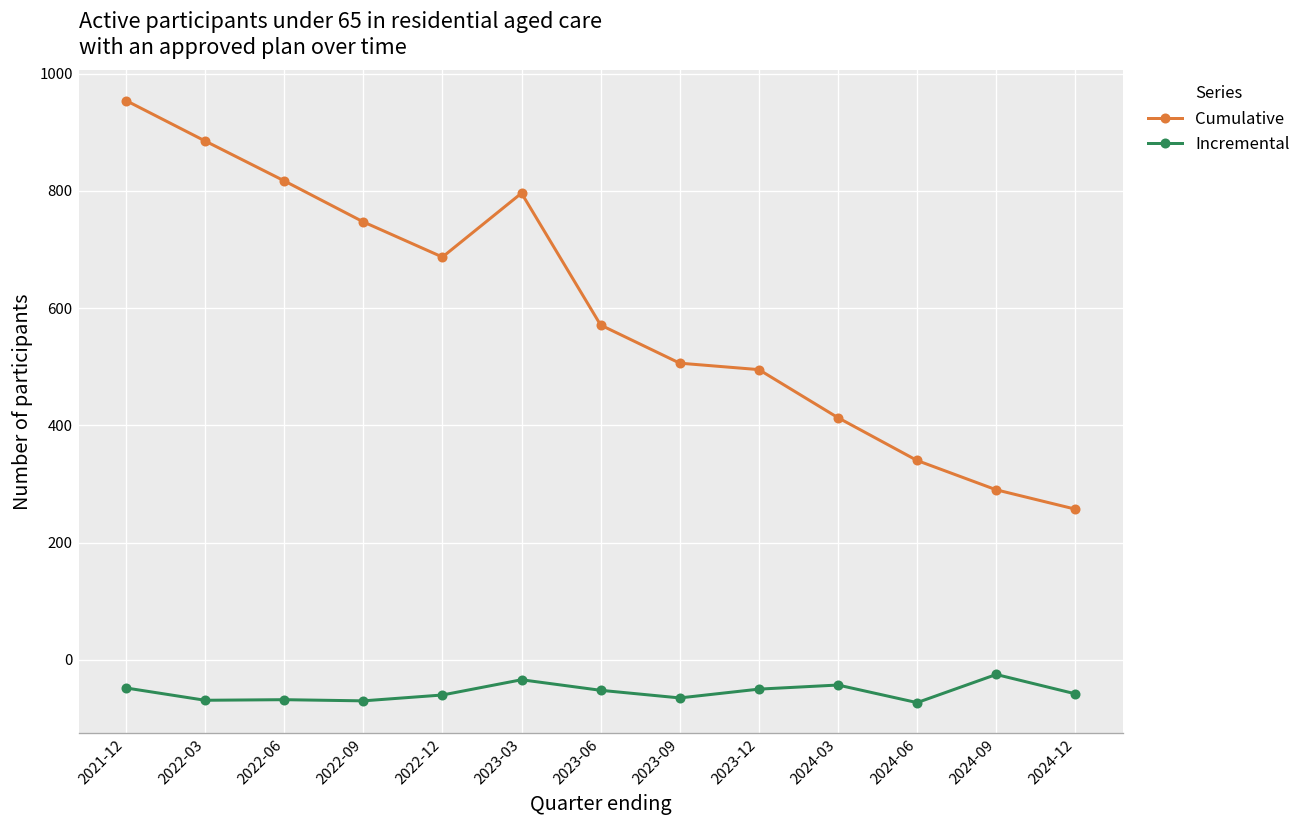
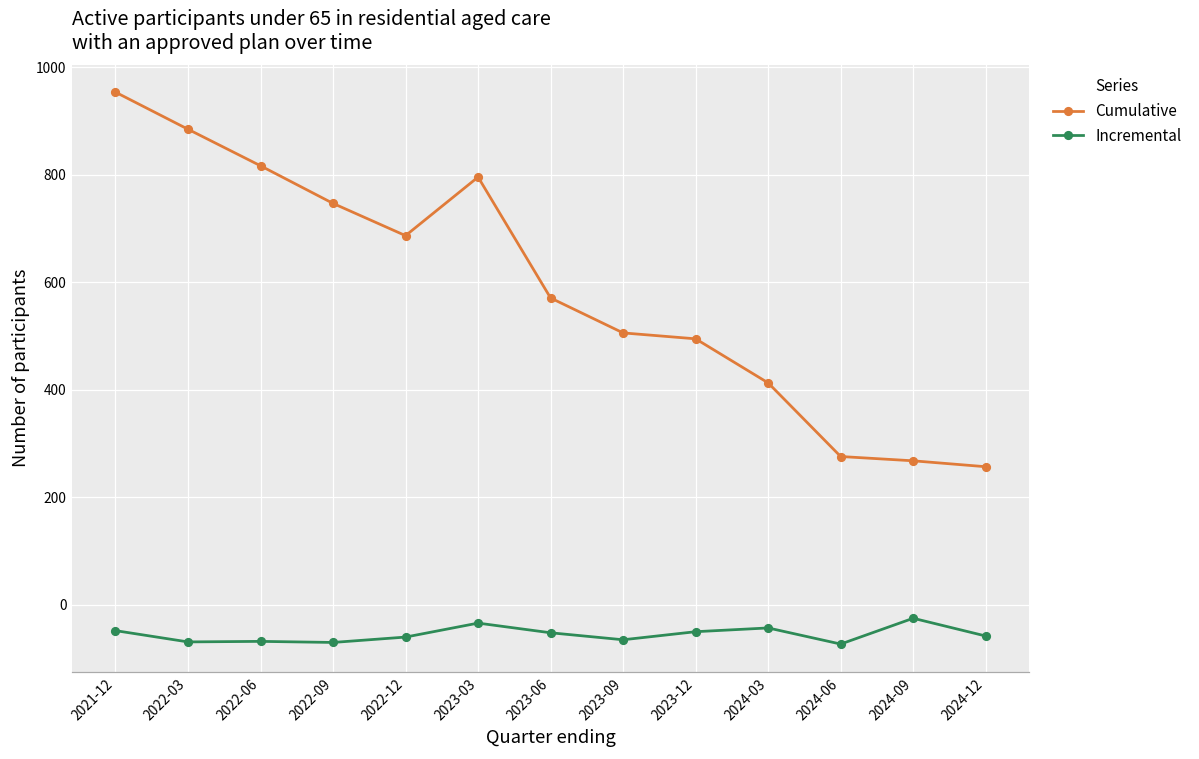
  {
    "Cumulative": {
      "2021-12": 950,
      "2022-03": 890,
      "2022-06": 820,
      "2022-09": 750,
      "2022-12": 690,
      "2023-03": 800,
      "2023-06": 570,
      "2023-09": 510,
      "2023-12": 500,
      "2024-03": 410,
-     "2024-06": 340,
-     "2024-09": 290,
+     "2024-06": 280,
+     "2024-09": 270,
      "2024-12": 260
    },
    "Incremental": {
      "2021-12": -50,
      "2022-03": -70,
      "2022-06": -70,
      "2022-09": -70,
      "2022-12": -60,
      "2023-03": -30,
      "2023-06": -50,
      "2023-09": -70,
      "2023-12": -50,
      "2024-03": -40,
      "2024-06": -70,
      "2024-09": -30,
      "2024-12": -60
    }
  }
